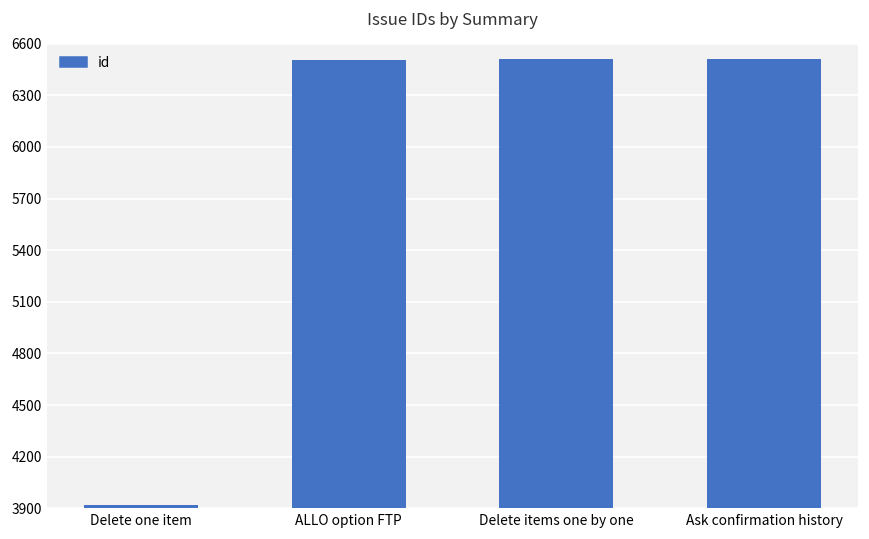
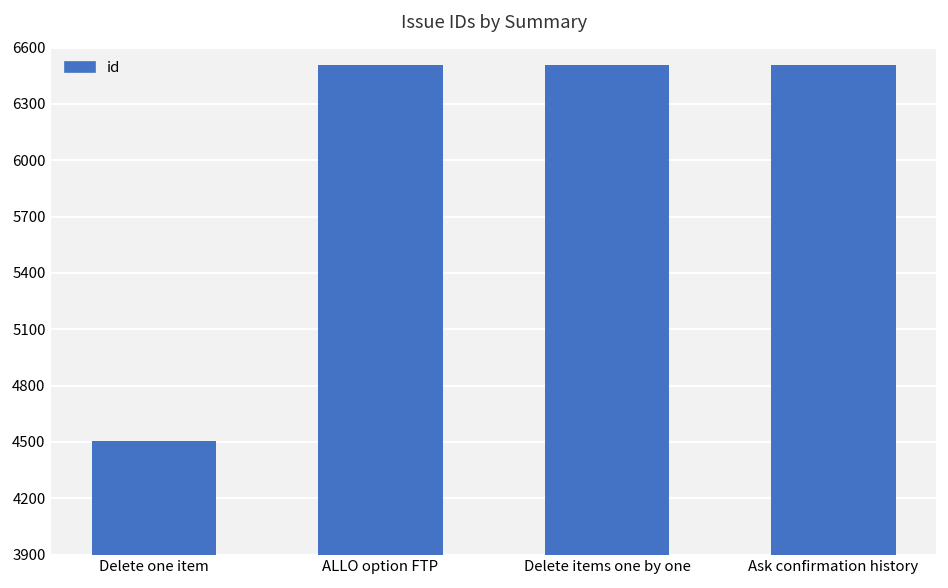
  {
-   "Delete one item": 3920,
+   "Delete one item": 4510,
    "ALLO option FTP": 6510,
    "Delete items one by one": 6510,
    "Ask confirmation history": 6510
  }
